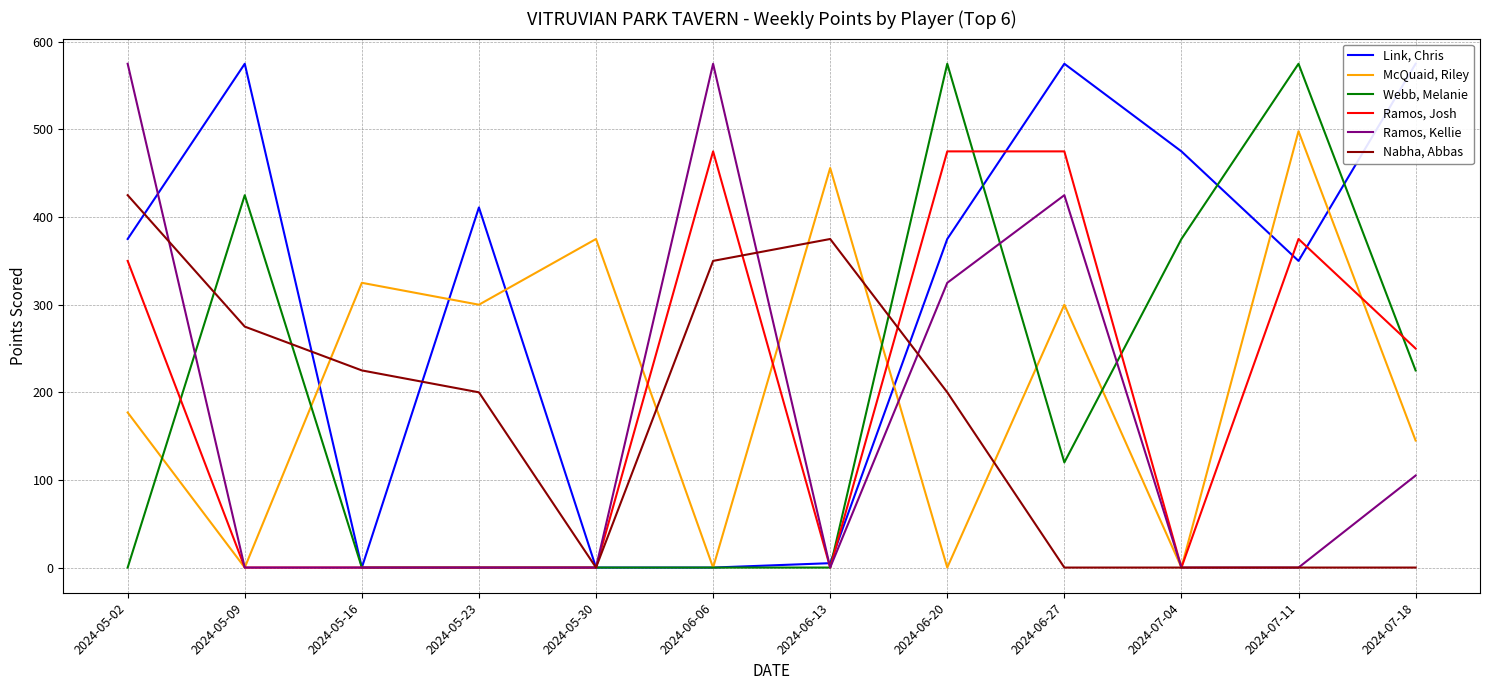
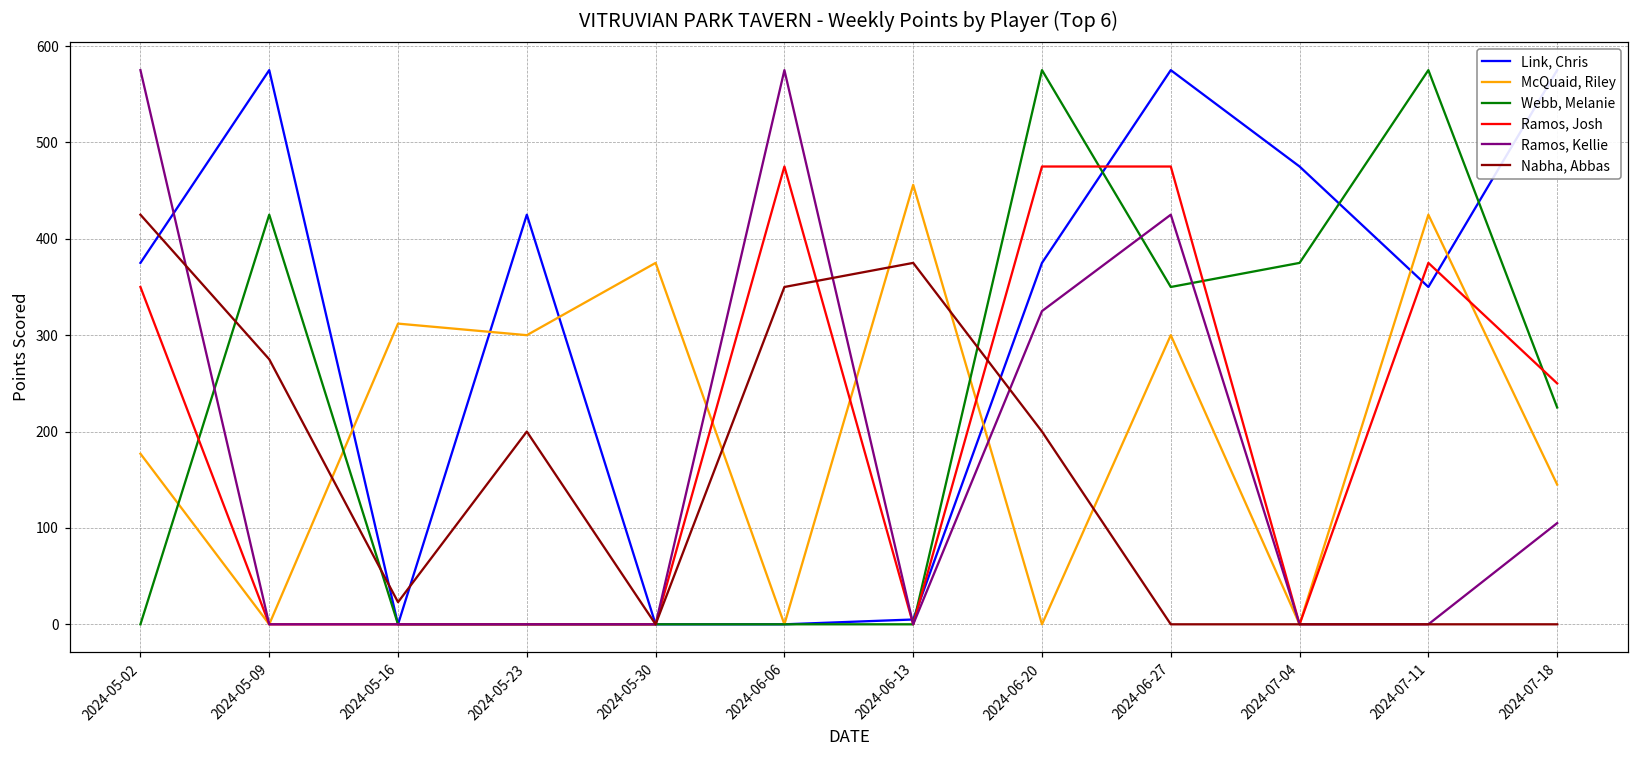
  {
    "Link, Chris": {
      "2024-05-02": 380,
      "2024-05-09": 580,
-     "2024-05-23": 410,
+     "2024-05-23": 430,
      "2024-06-13": 10,
      "2024-06-20": 380,
      "2024-06-27": 580,
      "2024-07-04": 480,
      "2024-07-11": 350
    },
    "McQuaid, Riley": {
      "2024-05-02": 180,
-     "2024-05-16": 330,
+     "2024-05-16": 310,
      "2024-05-23": 300,
      "2024-05-30": 380,
      "2024-06-13": 460,
      "2024-06-20": 0,
      "2024-06-27": 300,
-     "2024-07-11": 500,
+     "2024-07-11": 430,
      "2024-07-18": 150
    },
    "Webb, Melanie": {
      "2024-05-02": 0,
      "2024-05-09": 430,
      "2024-06-20": 580,
-     "2024-06-27": 120,
+     "2024-06-27": 350,
      "2024-07-04": 380,
      "2024-07-11": 580,
      "2024-07-18": 230
    },
    "Ramos, Josh": {
      "2024-05-02": 350,
      "2024-06-06": 480,
      "2024-06-20": 480,
      "2024-06-27": 480,
      "2024-07-11": 380,
      "2024-07-18": 250
    },
    "Ramos, Kellie": {
      "2024-05-02": 580,
      "2024-06-06": 580,
      "2024-06-20": 330,
      "2024-06-27": 430,
      "2024-07-18": 110
    },
    "Nabha, Abbas": {
      "2024-05-02": 430,
      "2024-05-09": 280,
-     "2024-05-16": 230,
+     "2024-05-16": 20,
      "2024-05-23": 200,
      "2024-06-06": 350,
      "2024-06-13": 380,
      "2024-06-20": 200,
      "2024-06-27": 0,
      "2024-07-18": 0
    }
  }
